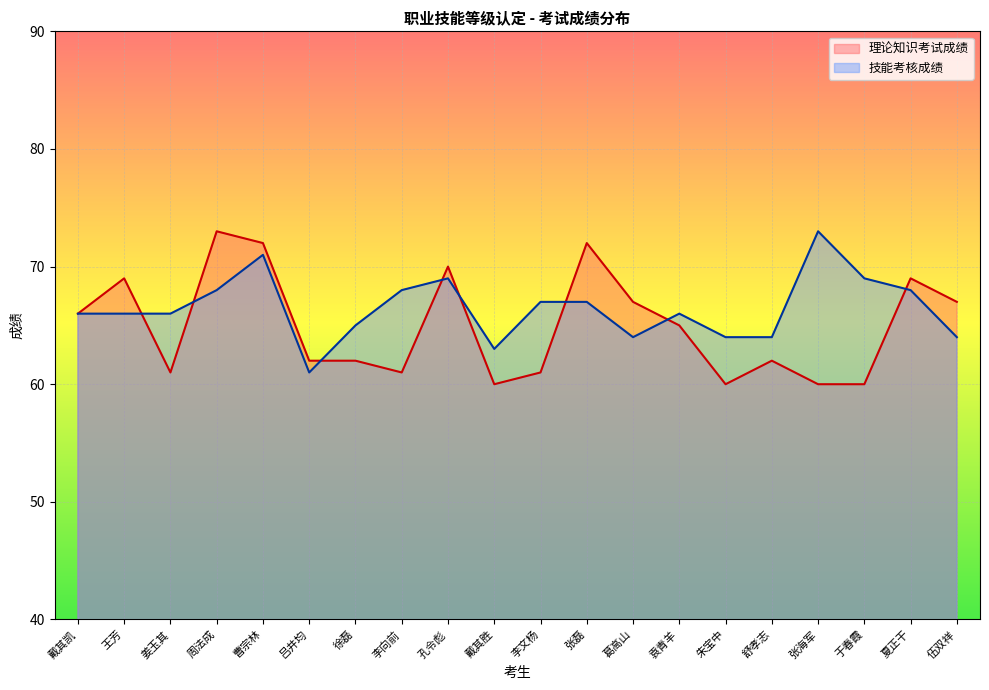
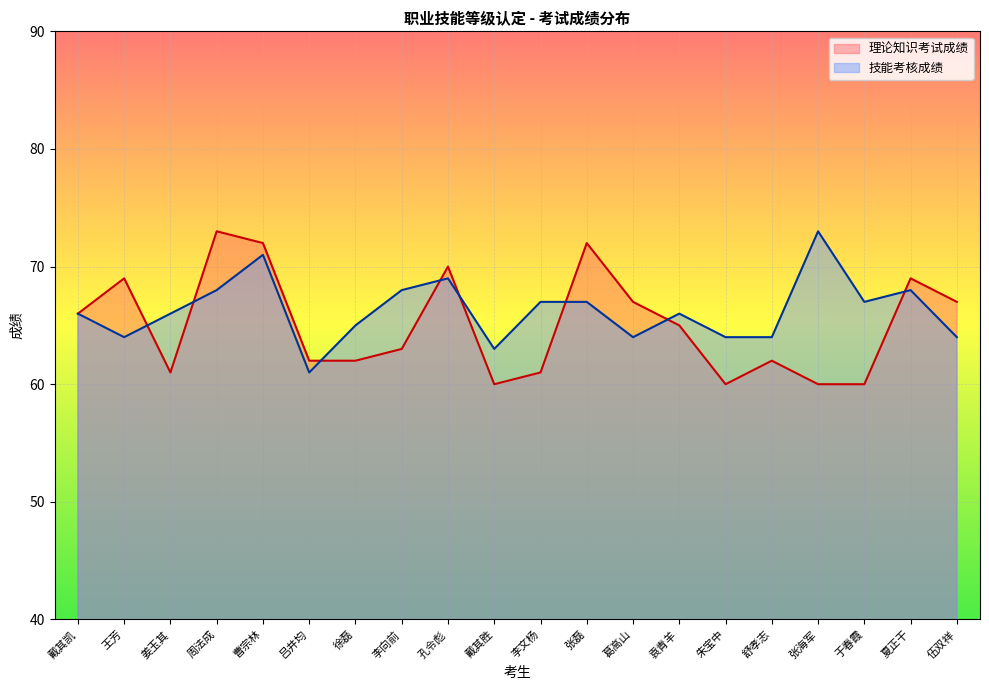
  {
    "理论知识考试成绩": {
      "王芳": 69,
      "姜玉其": 61,
      "周法成": 73,
      "曹宗林": 72,
      "吕井均": 62,
      "徐磊": 62,
-     "李向前": 61,
+     "李向前": 63,
      "孔令彪": 70,
      "戴其胜": 60,
      "李文杨": 61,
      "张磊": 72,
      "葛高山": 67,
      "袁青羊": 65,
      "朱宝中": 60,
      "舒孝志": 62,
      "张海军": 60,
      "于春霞": 60,
      "夏正干": 69,
      "伍双祥": 67
    },
    "技能考核成绩": {
-     "王芳": 66,
+     "王芳": 64,
      "姜玉其": 66,
      "周法成": 68,
      "曹宗林": 71,
      "吕井均": 61,
      "徐磊": 65,
      "李向前": 68,
      "孔令彪": 69,
      "戴其胜": 63,
      "李文杨": 67,
      "张磊": 67,
      "葛高山": 64,
      "袁青羊": 66,
      "朱宝中": 64,
      "舒孝志": 64,
      "张海军": 73,
-     "于春霞": 69,
+     "于春霞": 67,
      "夏正干": 68,
      "伍双祥": 64
    }
  }
